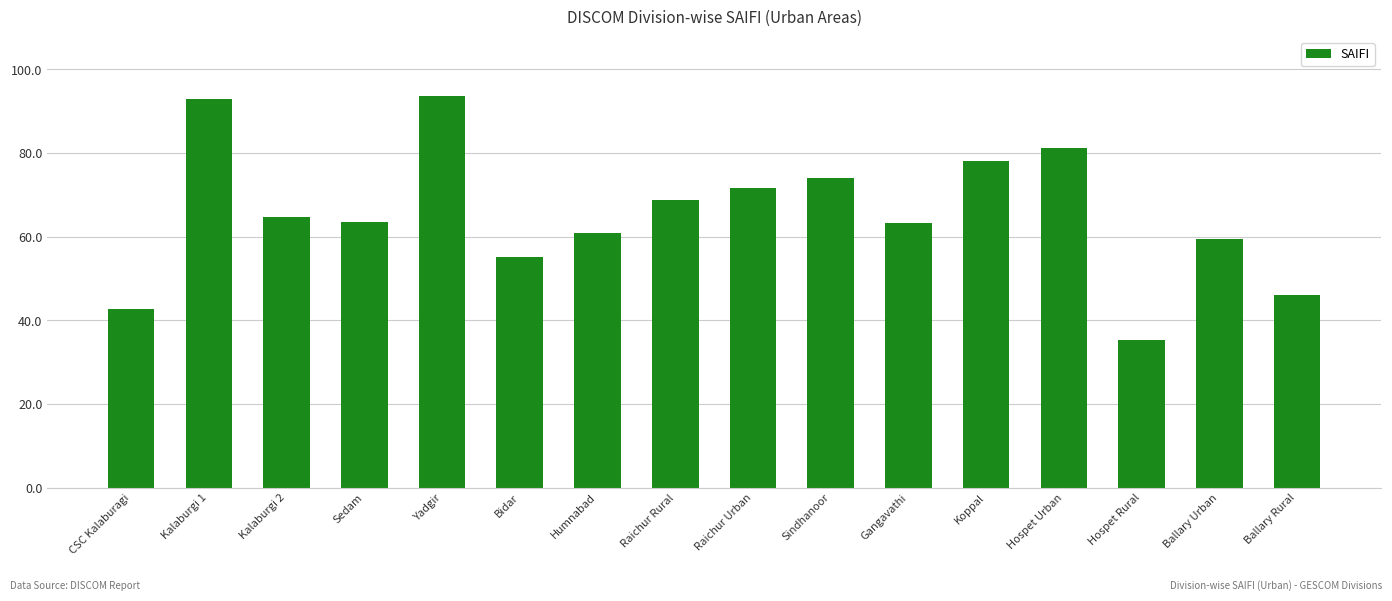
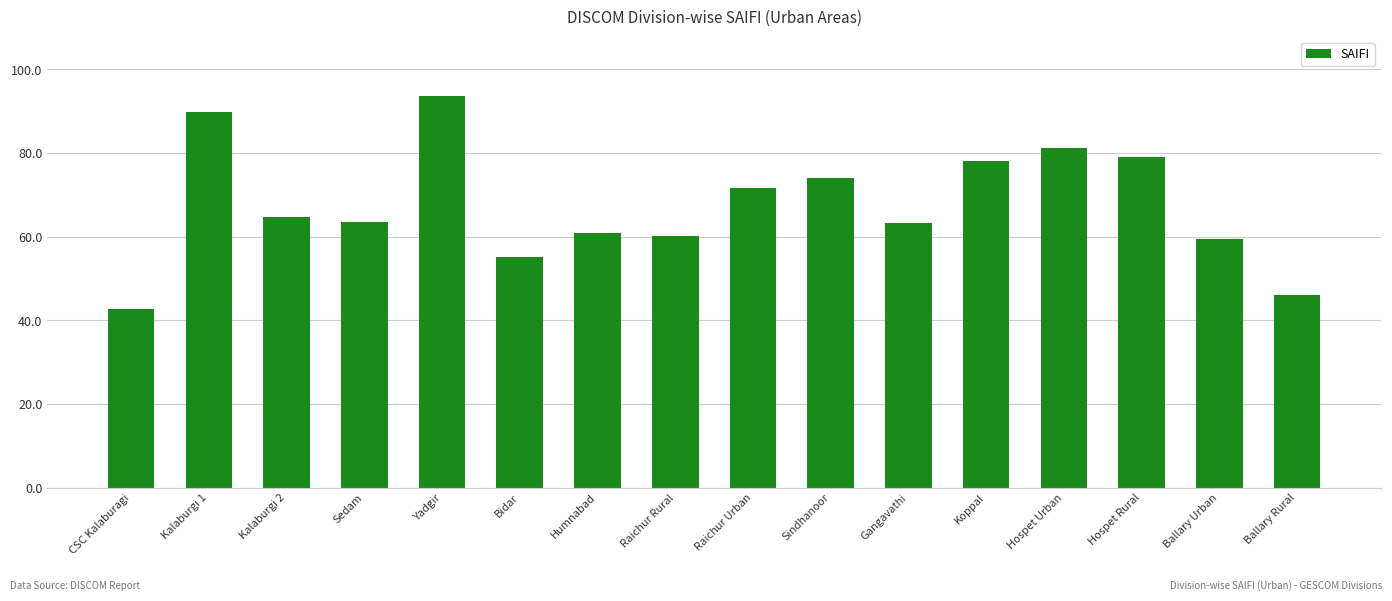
  {
    "CSC Kalaburagi": 43,
-   "Kalaburgi 1": 93,
+   "Kalaburgi 1": 90,
    "Kalaburgi 2": 65,
    "Sedam": 64,
    "Yadgir": 94,
    "Bidar": 55,
    "Humnabad": 61,
-   "Raichur Rural": 69,
+   "Raichur Rural": 60,
    "Raichur Urban": 72,
    "Sindhanoor": 74,
    "Gangavathi": 63,
    "Koppal": 78,
    "Hospet Urban": 81,
-   "Hospet Rural": 35,
+   "Hospet Rural": 79,
    "Ballary Urban": 60,
    "Ballary Rural": 46
  }
